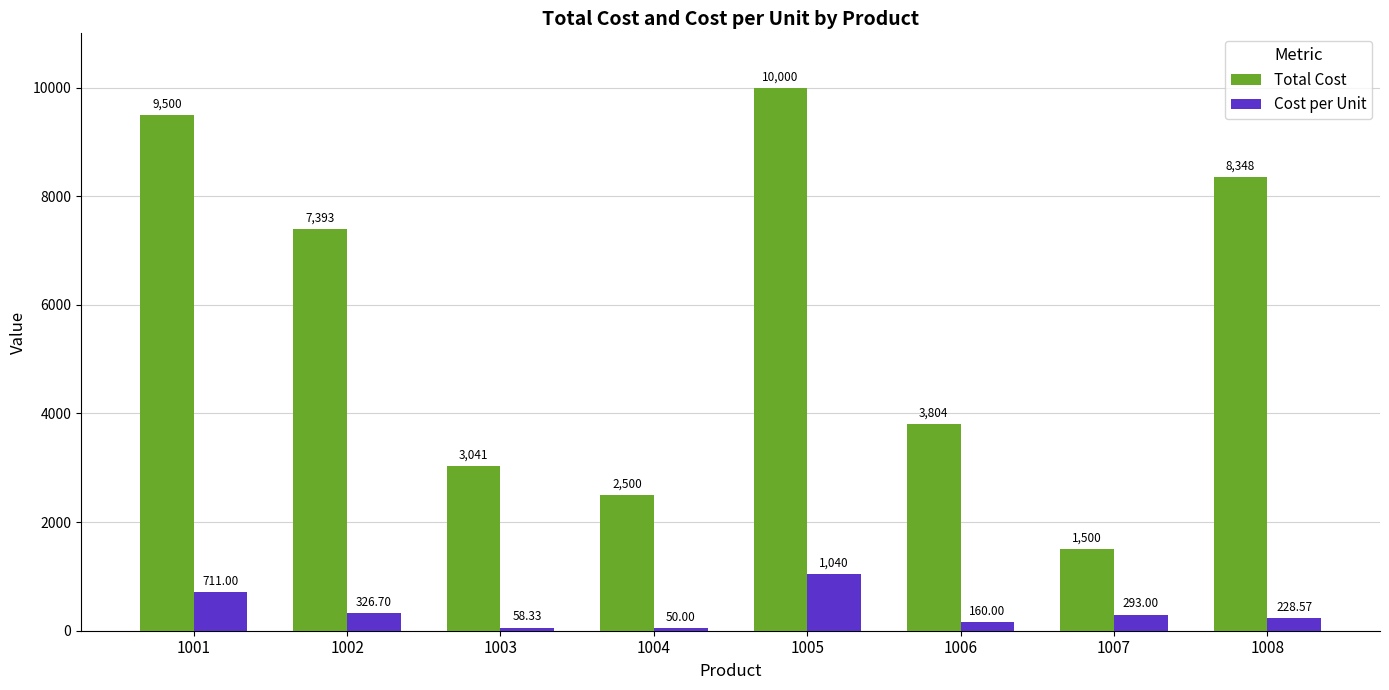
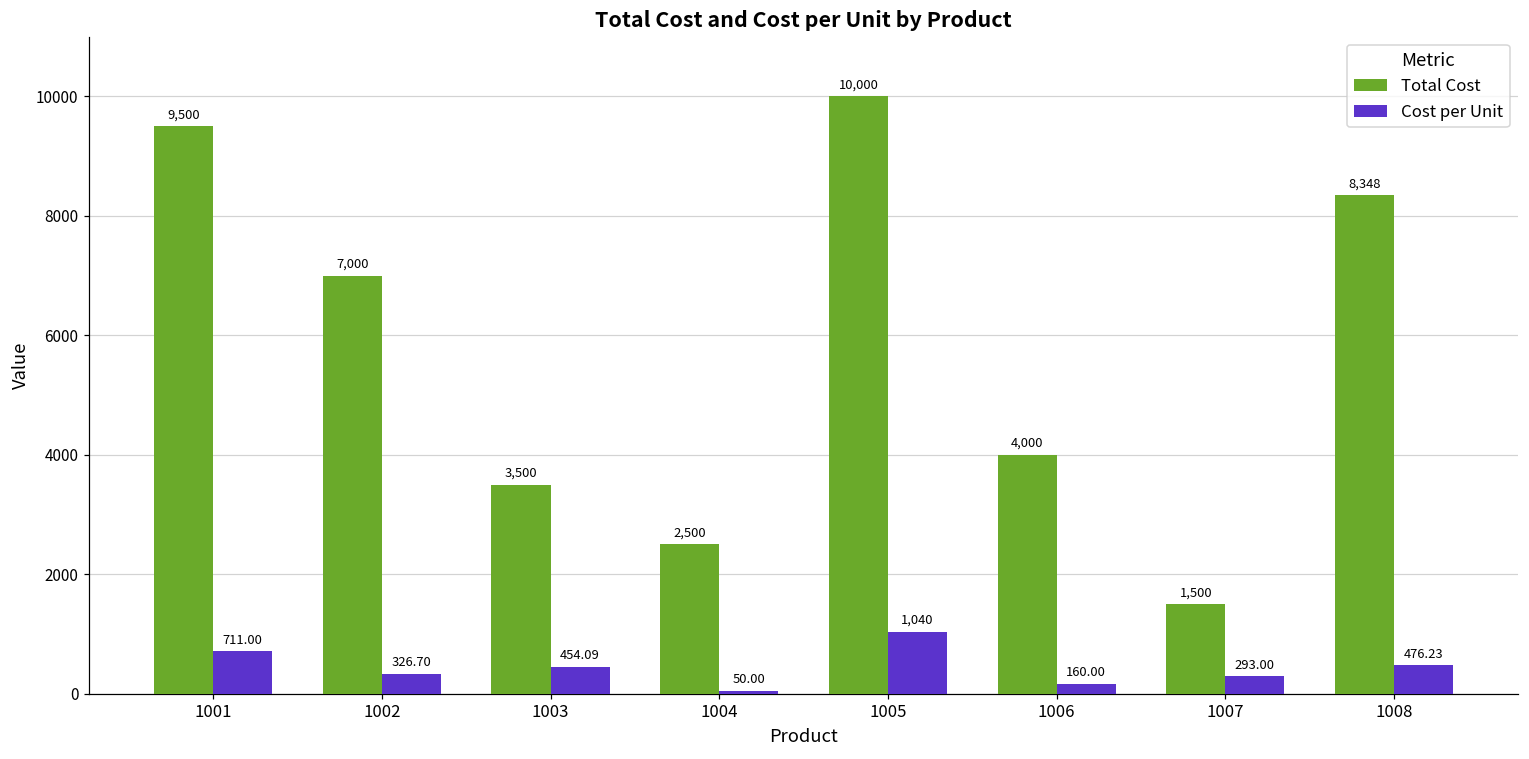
  {
    "Total Cost": {
      "1001": "9,500",
-     "1002": "7,393",
-     "1003": "3,041",
+     "1002": "7,000",
+     "1003": "3,500",
      "1004": "2,500",
      "1005": "10,000",
-     "1006": "3,804",
+     "1006": "4,000",
      "1007": "1,500",
      "1008": "8,348"
    },
    "Cost per Unit": {
      "1001": "711.00",
      "1002": "326.70",
-     "1003": "58.33",
+     "1003": "454.09",
      "1004": "50.00",
      "1005": "1,040",
      "1006": "160.00",
      "1007": "293.00",
-     "1008": "228.57"
+     "1008": "476.23"
    }
  }
